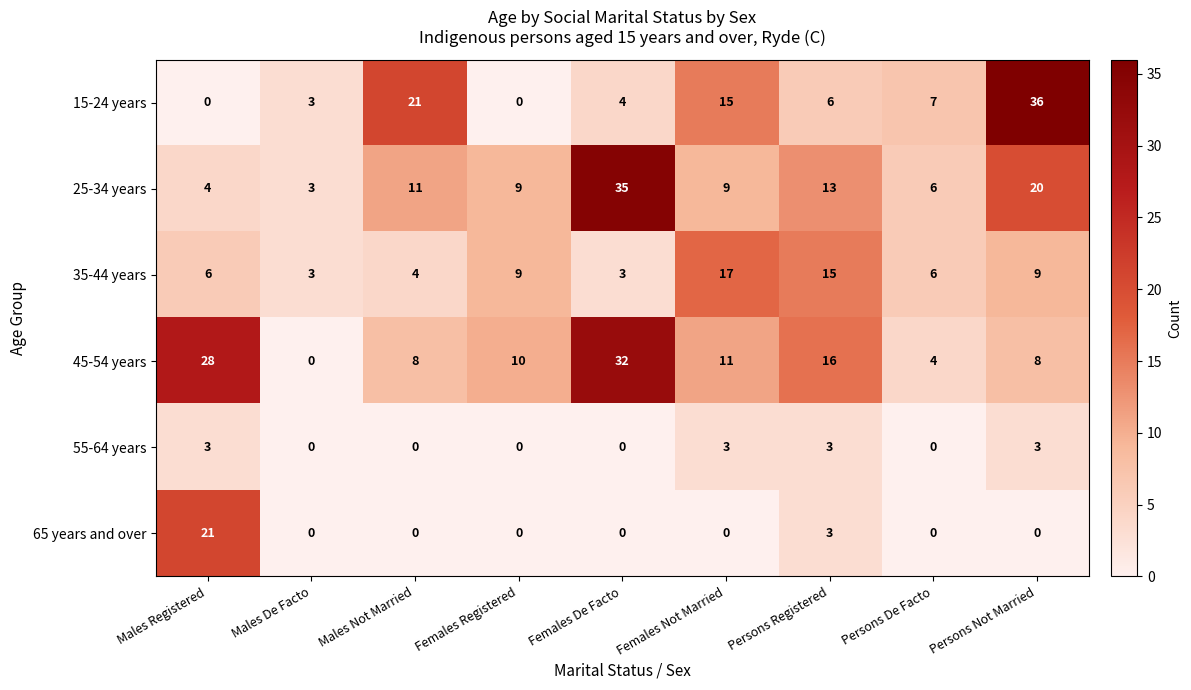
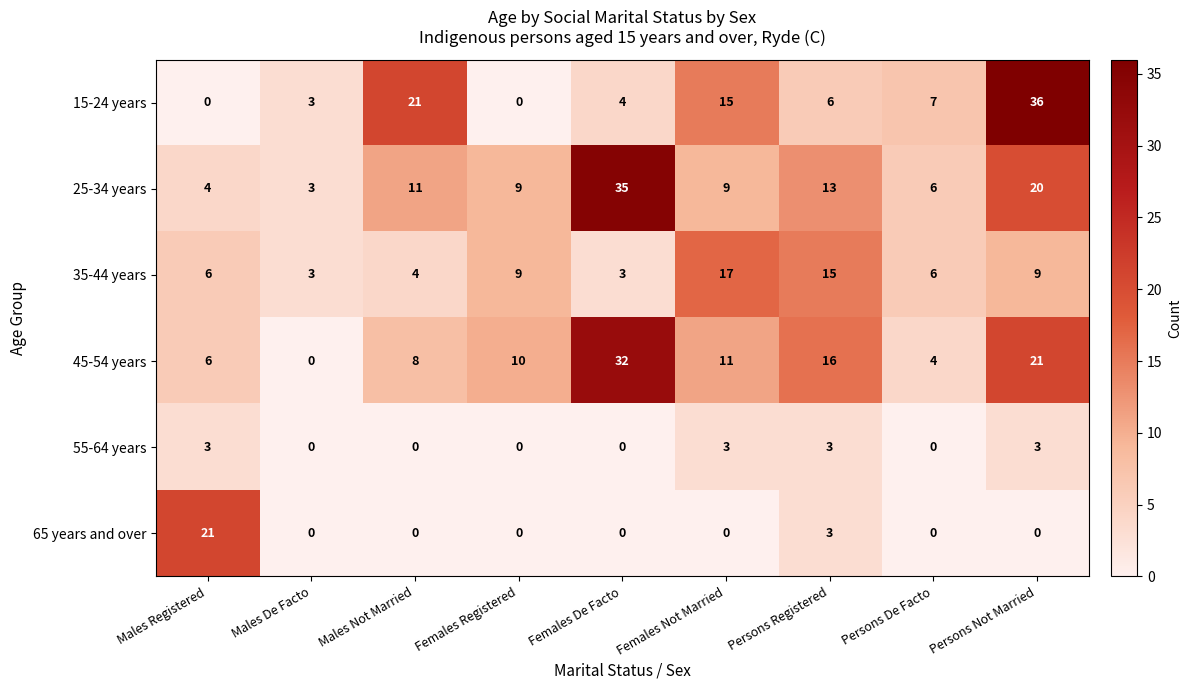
  {
    "15-24 years": {
      "Males Registered": 0,
      "Males De Facto": 3,
      "Males Not Married": 21,
      "Females Registered": 0,
      "Females De Facto": 4,
      "Females Not Married": 15,
      "Persons Registered": 6,
      "Persons De Facto": 7,
      "Persons Not Married": 36
    },
    "25-34 years": {
      "Males Registered": 4,
      "Males De Facto": 3,
      "Males Not Married": 11,
      "Females Registered": 9,
      "Females De Facto": 35,
      "Females Not Married": 9,
      "Persons Registered": 13,
      "Persons De Facto": 6,
      "Persons Not Married": 20
    },
    "35-44 years": {
      "Males Registered": 6,
      "Males De Facto": 3,
      "Males Not Married": 4,
      "Females Registered": 9,
      "Females De Facto": 3,
      "Females Not Married": 17,
      "Persons Registered": 15,
      "Persons De Facto": 6,
      "Persons Not Married": 9
    },
    "45-54 years": {
-     "Males Registered": 28,
+     "Males Registered": 6,
      "Males De Facto": 0,
      "Males Not Married": 8,
      "Females Registered": 10,
      "Females De Facto": 32,
      "Females Not Married": 11,
      "Persons Registered": 16,
      "Persons De Facto": 4,
-     "Persons Not Married": 8
+     "Persons Not Married": 21
    },
    "55-64 years": {
      "Males Registered": 3,
      "Males De Facto": 0,
      "Males Not Married": 0,
      "Females Registered": 0,
      "Females De Facto": 0,
      "Females Not Married": 3,
      "Persons Registered": 3,
      "Persons De Facto": 0,
      "Persons Not Married": 3
    },
    "65 years and over": {
      "Males Registered": 21,
      "Males De Facto": 0,
      "Males Not Married": 0,
      "Females Registered": 0,
      "Females De Facto": 0,
      "Females Not Married": 0,
      "Persons Registered": 3,
      "Persons De Facto": 0,
      "Persons Not Married": 0
    }
  }
